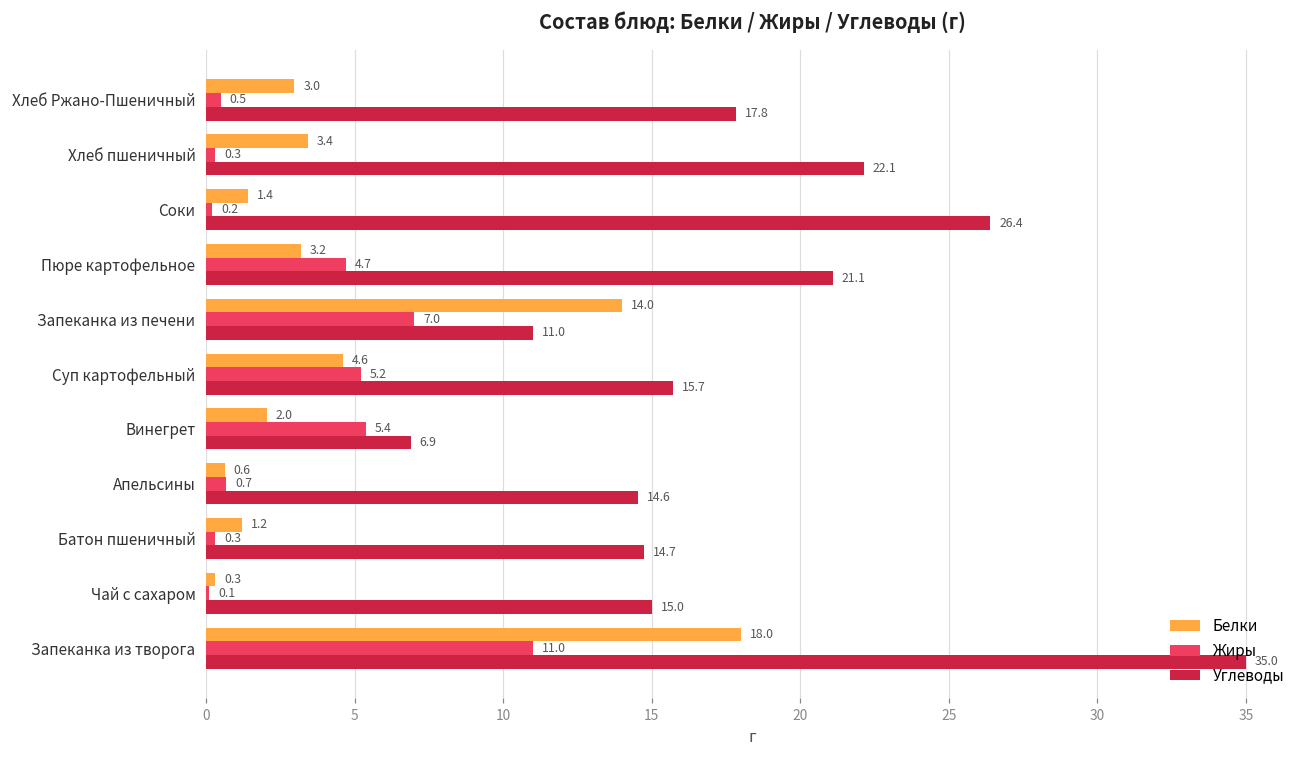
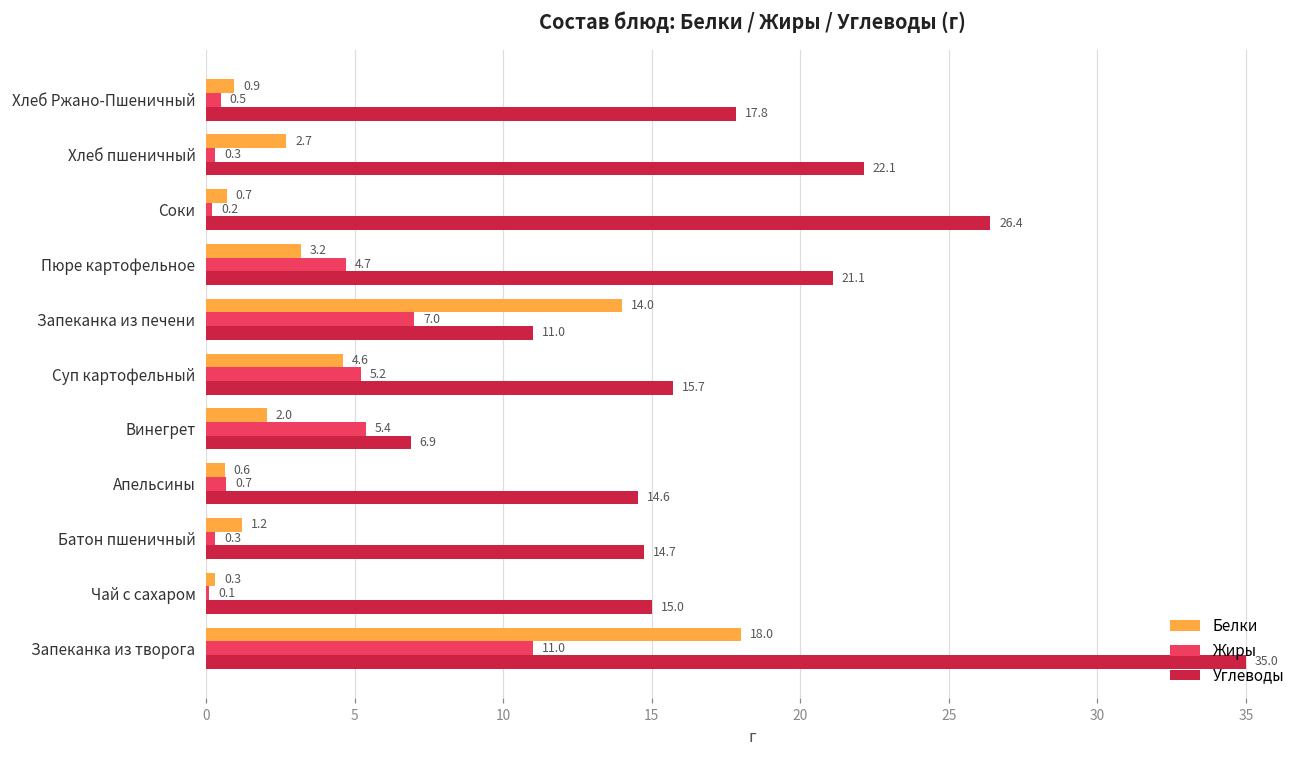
  {
    "Белки": {
-     "Хлеб Ржано-Пшеничный": 3.0,
-     "Хлеб пшеничный": 3.4,
-     "Соки": 1.4,
+     "Хлеб Ржано-Пшеничный": 0.9,
+     "Хлеб пшеничный": 2.7,
+     "Соки": 0.7,
      "Пюре картофельное": 3.2,
      "Запеканка из печени": 14.0,
      "Суп картофельный": 4.6,
      "Винегрет": 2.0,
      "Апельсины": 0.6,
      "Батон пшеничный": 1.2,
      "Чай с сахаром": 0.3,
      "Запеканка из творога": 18.0
    }
  }
